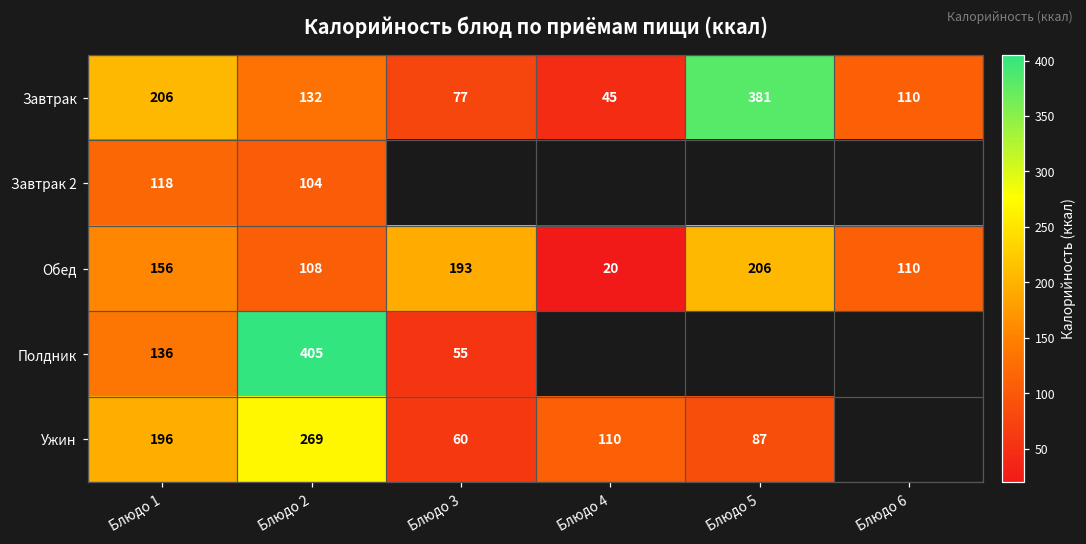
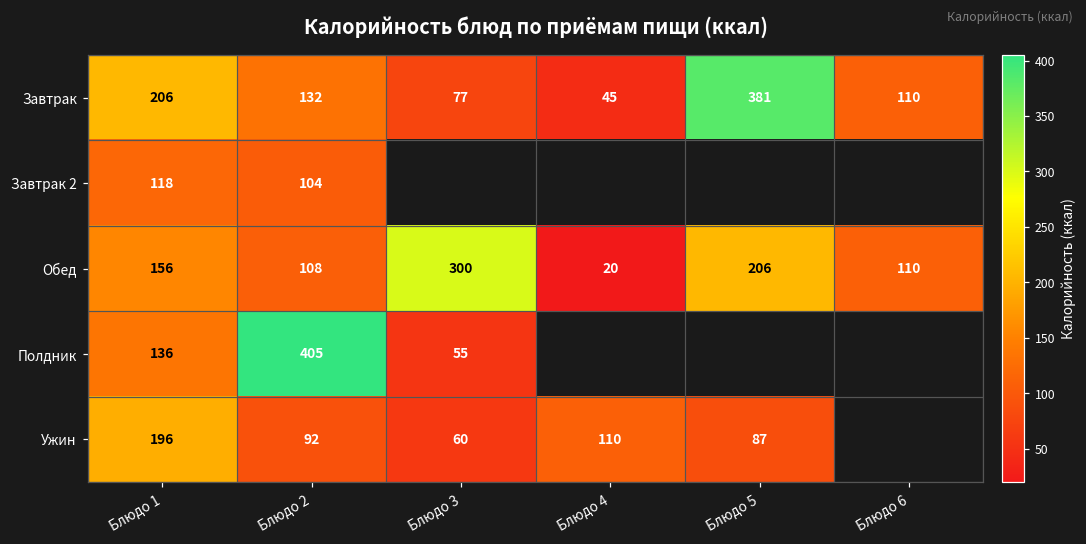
  {
    "Завтрак": {
      "Блюдо 1": 206,
      "Блюдо 2": 132,
      "Блюдо 3": 77,
      "Блюдо 4": 45,
      "Блюдо 5": 381,
      "Блюдо 6": 110
    },
    "Завтрак 2": {
      "Блюдо 1": 118,
      "Блюдо 2": 104
    },
    "Обед": {
      "Блюдо 1": 156,
      "Блюдо 2": 108,
-     "Блюдо 3": 193,
+     "Блюдо 3": 300,
      "Блюдо 4": 20,
      "Блюдо 5": 206,
      "Блюдо 6": 110
    },
    "Полдник": {
      "Блюдо 1": 136,
      "Блюдо 2": 405,
      "Блюдо 3": 55
    },
    "Ужин": {
      "Блюдо 1": 196,
-     "Блюдо 2": 269,
+     "Блюдо 2": 92,
      "Блюдо 3": 60,
      "Блюдо 4": 110,
      "Блюдо 5": 87
    }
  }
